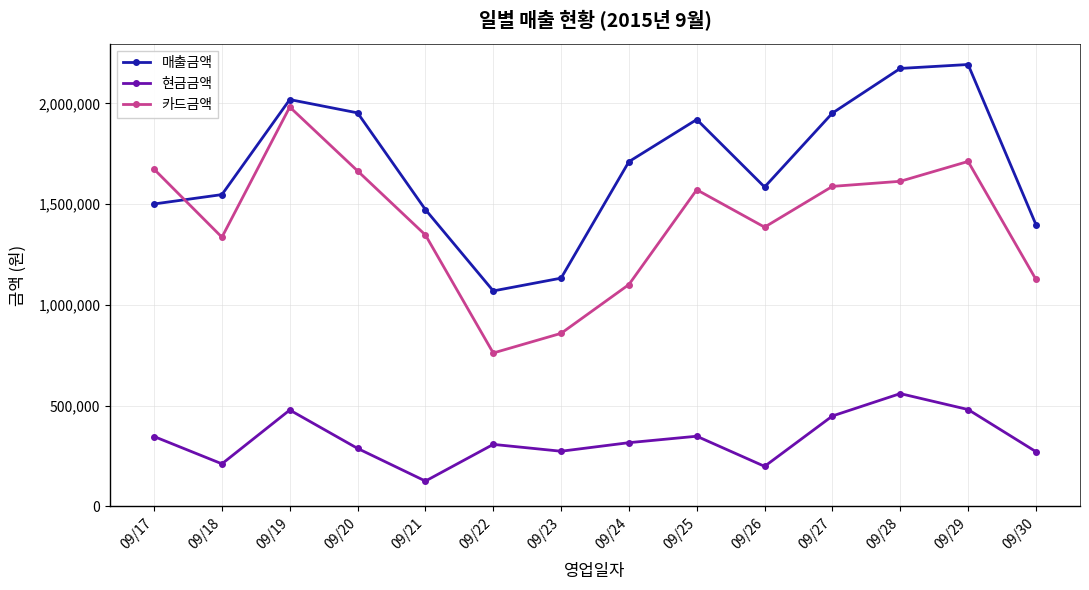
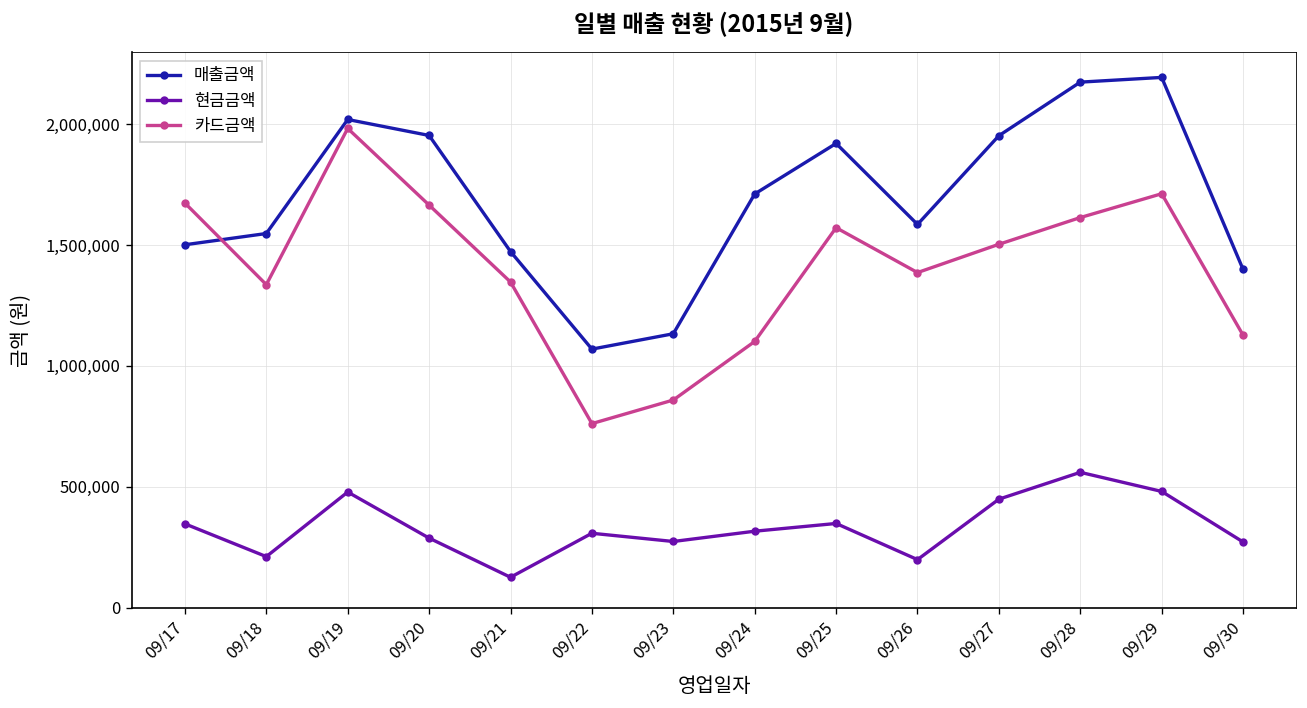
  {
    "매출금액": {
      "09/17": "1,500,000",
      "09/18": "1,550,000",
      "09/19": "2,020,000",
      "09/20": "1,950,000",
      "09/21": "1,470,000",
      "09/22": "1,070,000",
      "09/23": "1,130,000",
      "09/24": "1,710,000",
      "09/25": "1,920,000",
      "09/26": "1,590,000",
      "09/27": "1,950,000",
      "09/28": "2,170,000",
      "09/29": "2,190,000",
      "09/30": "1,400,000"
    },
    "현금금액": {
      "09/17": "350,000",
      "09/18": "210,000",
      "09/19": "480,000",
      "09/20": "290,000",
      "09/21": "130,000",
      "09/22": "310,000",
      "09/23": "270,000",
      "09/24": "320,000",
      "09/25": "350,000",
      "09/26": "200,000",
      "09/27": "450,000",
      "09/28": "560,000",
      "09/29": "480,000",
      "09/30": "270,000"
    },
    "카드금액": {
      "09/17": "1,670,000",
      "09/18": "1,340,000",
      "09/19": "1,980,000",
      "09/20": "1,670,000",
      "09/21": "1,350,000",
      "09/22": "760,000",
      "09/23": "860,000",
      "09/24": "1,100,000",
      "09/25": "1,570,000",
      "09/26": "1,390,000",
-     "09/27": "1,590,000",
+     "09/27": "1,500,000",
      "09/28": "1,610,000",
      "09/29": "1,710,000",
      "09/30": "1,130,000"
    }
  }
